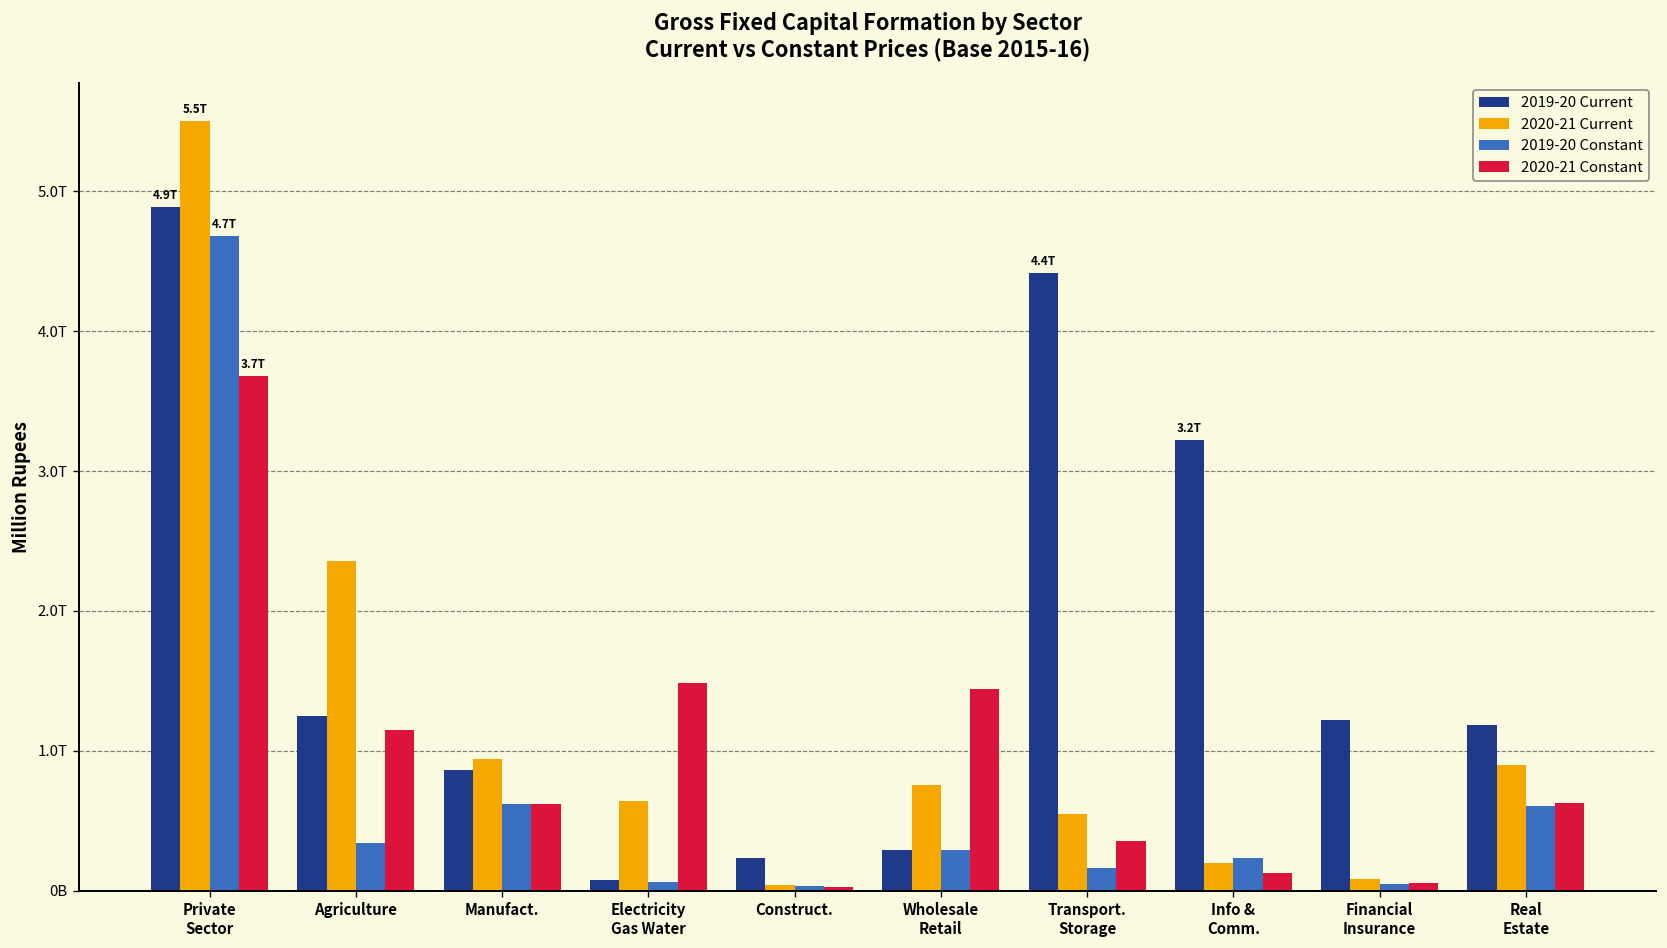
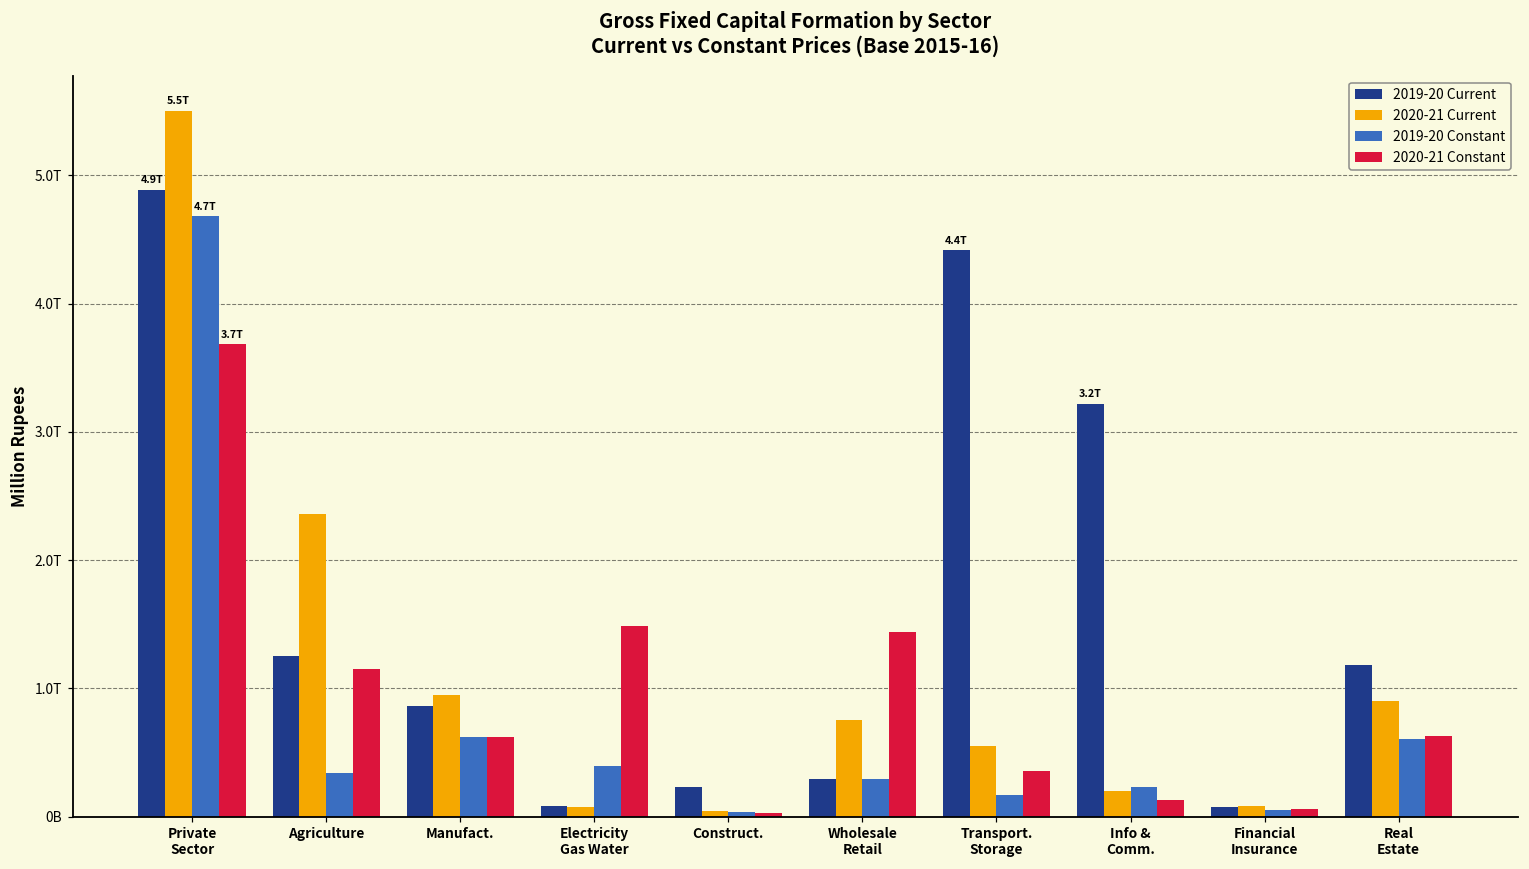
  {
    "2019-20 Current": {
      "Agriculture": "1.25T",
      "Manufact.": "0.86T",
      "Electricity Gas Water": "0.08T",
      "Construct.": "0.23T",
      "Wholesale Retail": "0.29T",
-     "Financial Insurance": "1.22T",
+     "Financial Insurance": "0.07T",
      "Real Estate": "1.18T"
    },
    "2020-21 Current": {
      "Agriculture": "2.36T",
      "Manufact.": "0.94T",
-     "Electricity Gas Water": "0.64T",
+     "Electricity Gas Water": "0.07T",
      "Construct.": "0.04T",
      "Wholesale Retail": "0.75T",
      "Transport. Storage": "0.55T",
      "Info & Comm.": "0.20T",
      "Financial Insurance": "0.08T",
      "Real Estate": "0.90T"
    },
    "2019-20 Constant": {
      "Agriculture": "0.34T",
      "Manufact.": "0.62T",
-     "Electricity Gas Water": "0.06T",
+     "Electricity Gas Water": "0.39T",
      "Construct.": "0.04T",
      "Wholesale Retail": "0.29T",
      "Transport. Storage": "0.16T",
      "Info & Comm.": "0.23T",
      "Financial Insurance": "0.05T",
      "Real Estate": "0.60T"
    },
    "2020-21 Constant": {
      "Private Sector": "3.7T"
    }
  }
